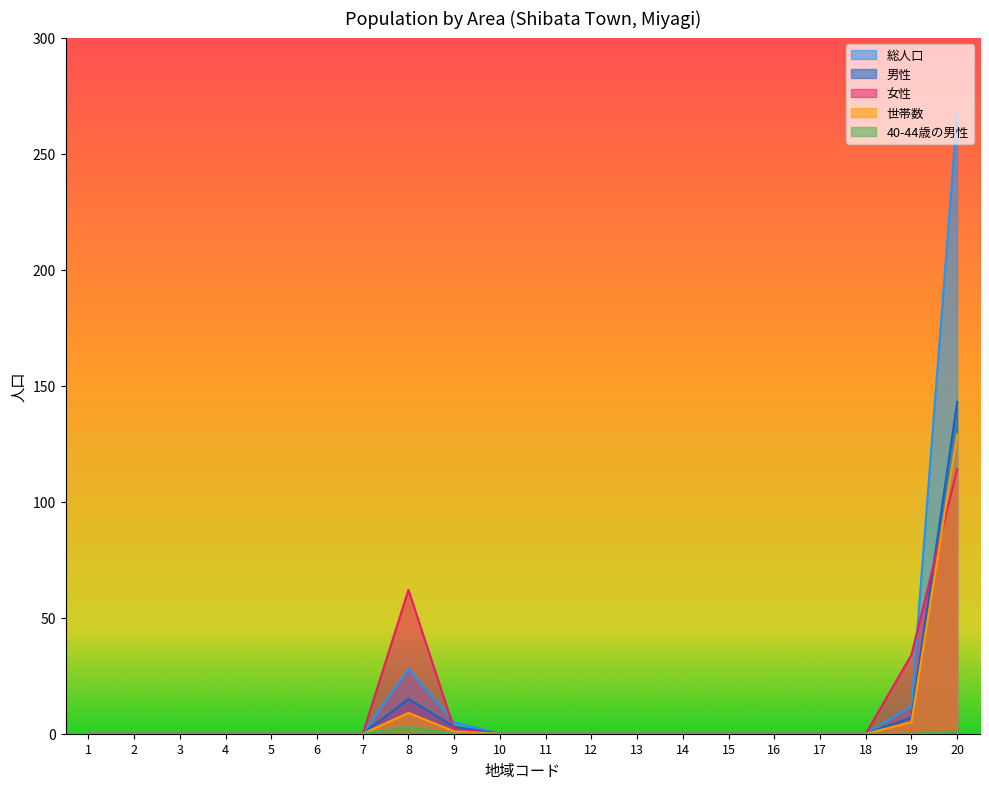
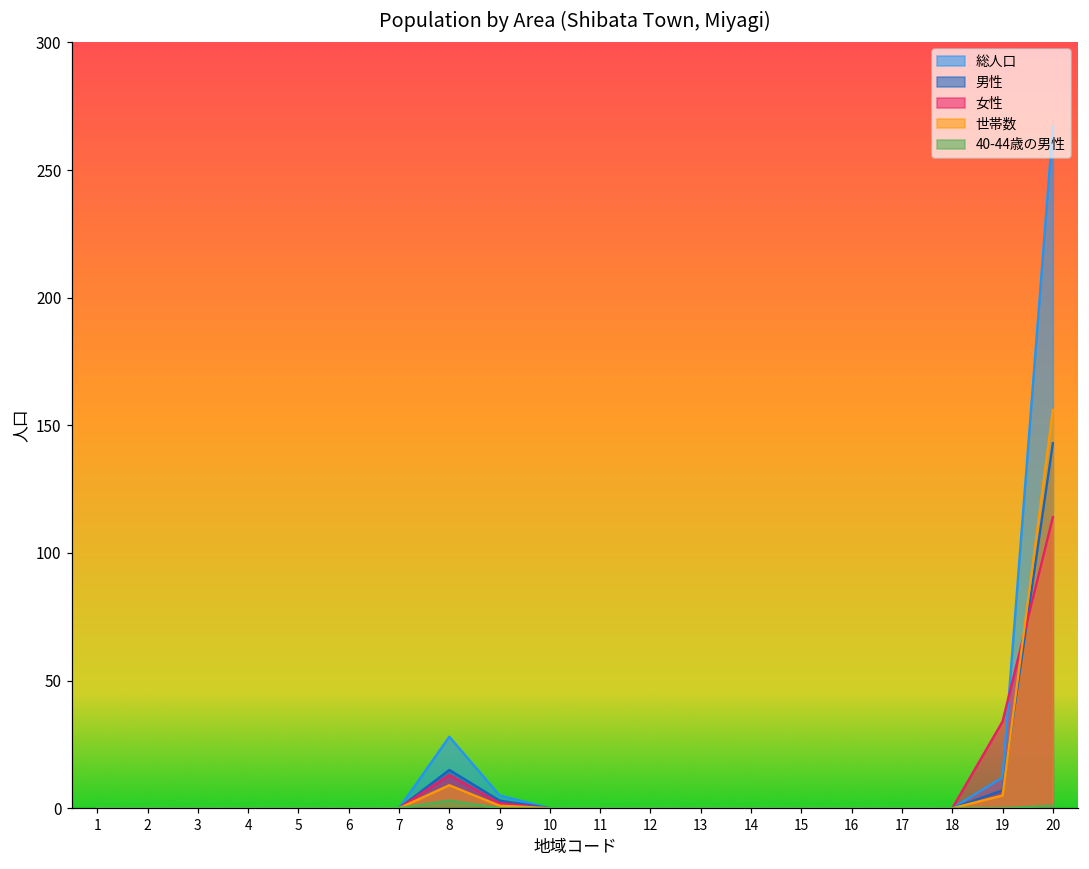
  {
    "女性": {
-     "8": 62,
+     "8": 13,
      "19": 34,
      "20": 114
    },
    "世帯数": {
      "8": 9,
      "19": 5,
-     "20": 129
+     "20": 156
    },
    "40-44歳の男性": {
      "8": 3,
      "19": 0,
      "20": 1
    }
  }
